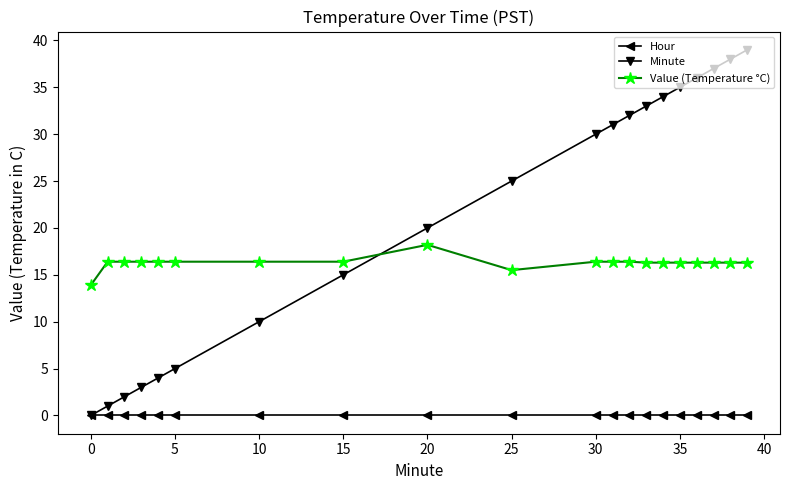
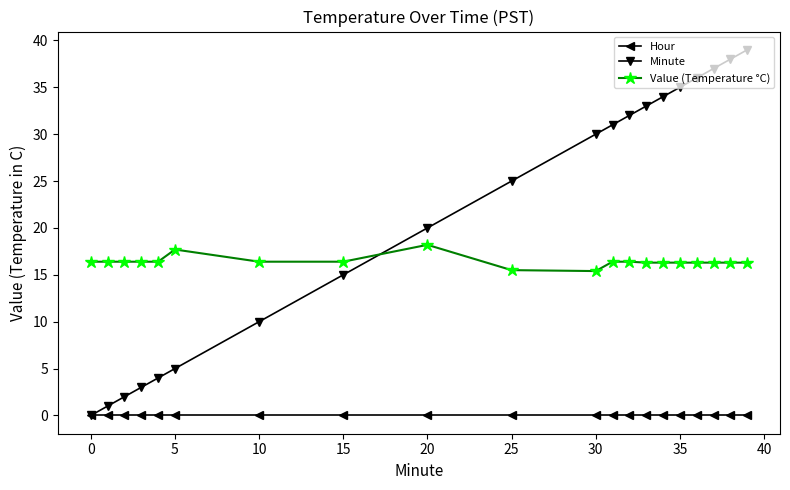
  {
    "Value (Temperature °C)": {
-     "0": 14,
-     "5": 16,
+     "0": 16,
+     "5": 18,
      "10": 16,
      "15": 16,
      "20": 18,
      "25": 16,
-     "30": 16,
+     "30": 15,
      "35": 16
    }
  }
